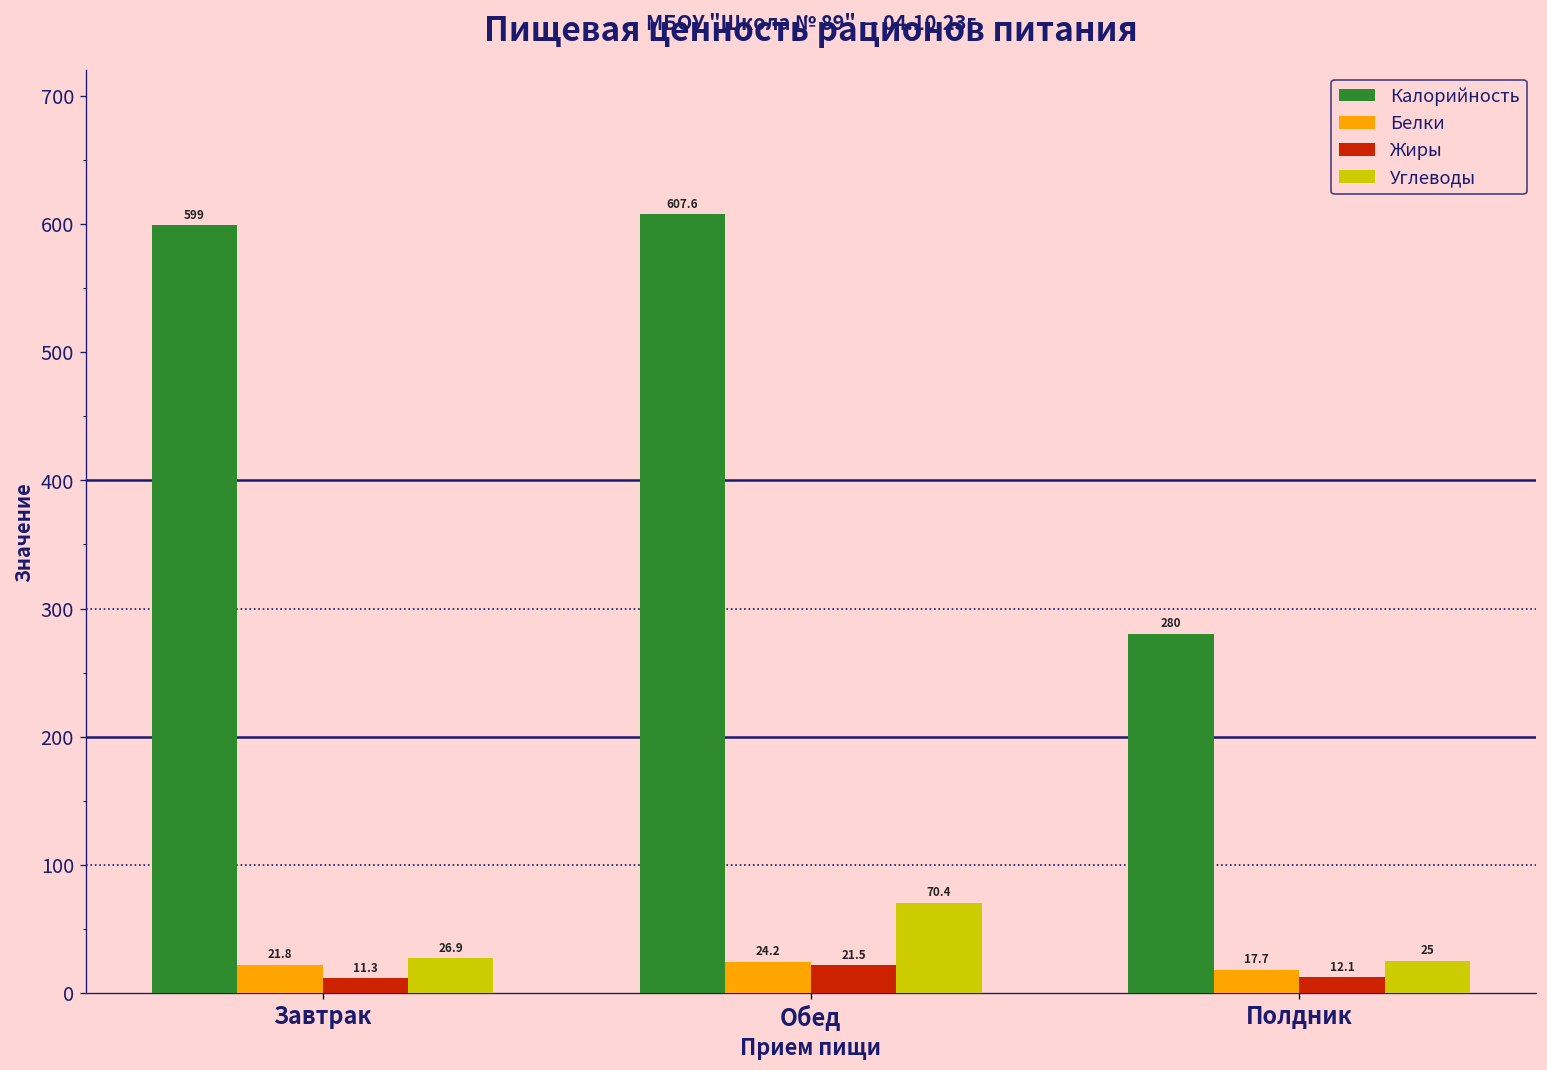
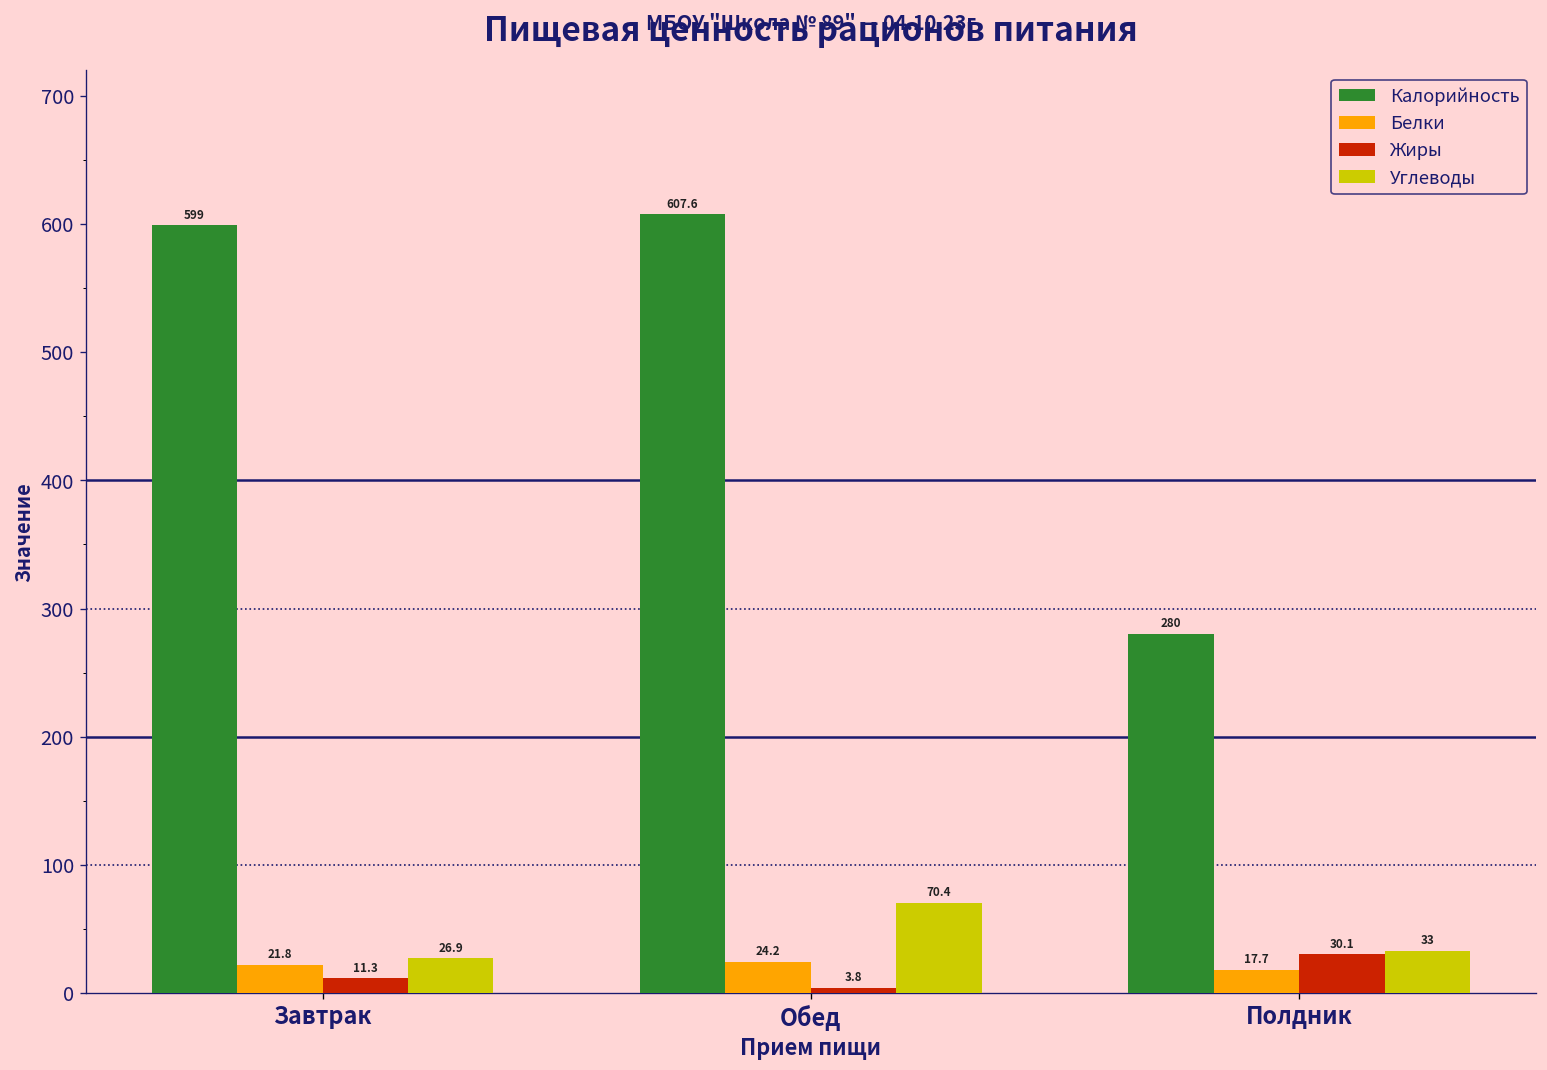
  {
    "Калорийность": {
      "Завтрак": 599,
      "Обед": 607.6,
      "Полдник": 280
    },
    "Белки": {
      "Завтрак": 21.8,
      "Обед": 24.2,
      "Полдник": 17.7
    },
    "Жиры": {
      "Завтрак": 11.3,
-     "Обед": 21.5,
-     "Полдник": 12.1
+     "Обед": 3.8,
+     "Полдник": 30.1
    },
    "Углеводы": {
      "Завтрак": 26.9,
      "Обед": 70.4,
-     "Полдник": 25
+     "Полдник": 33
    }
  }
